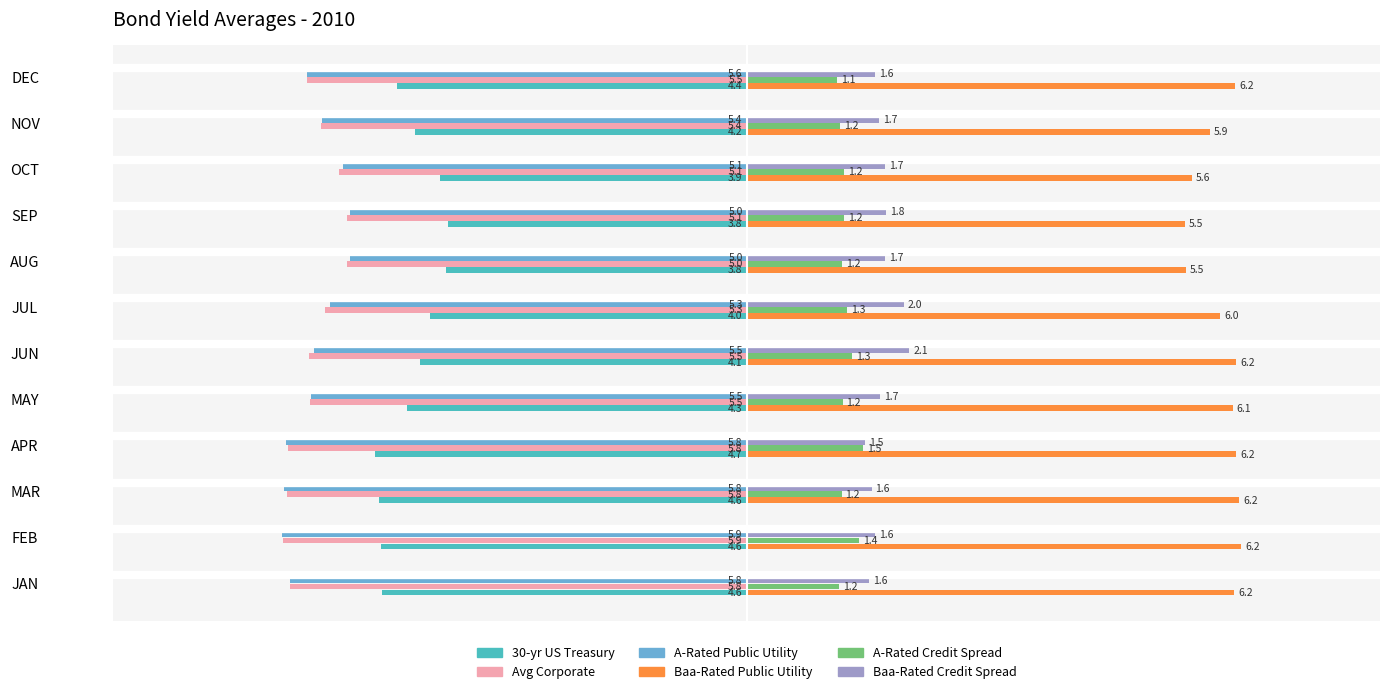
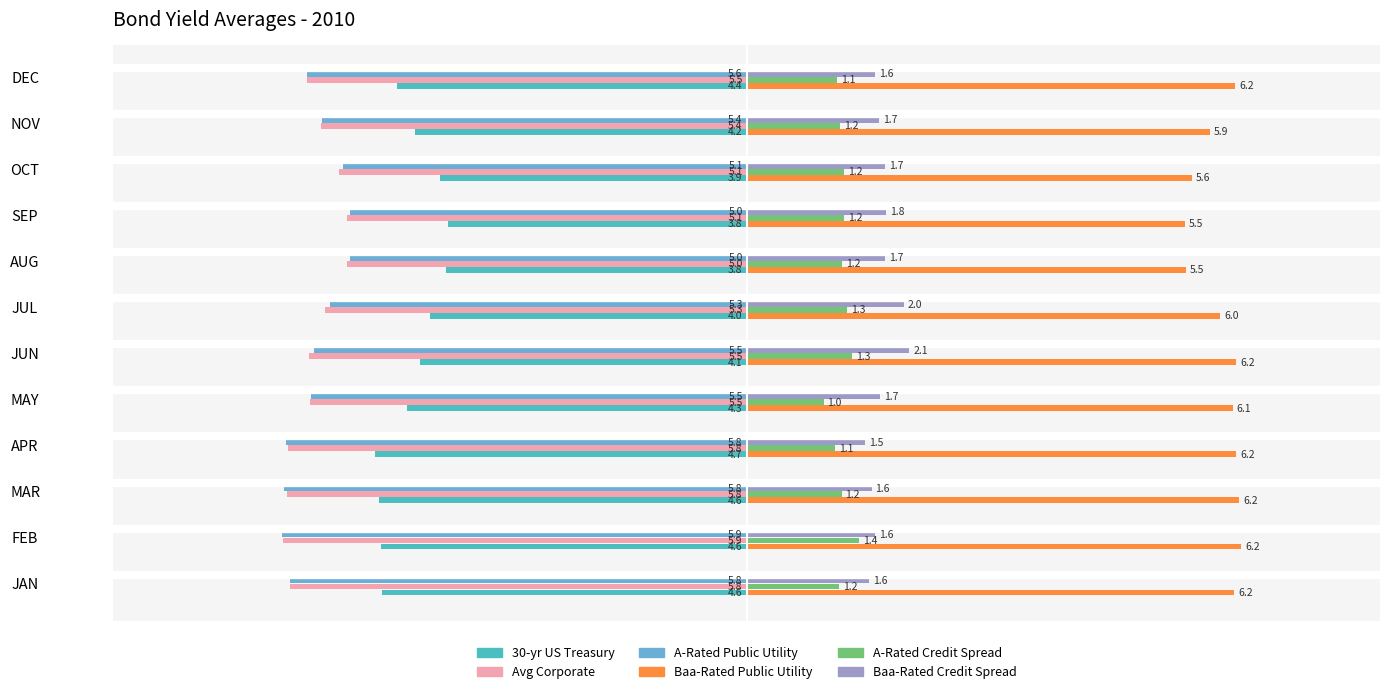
  {
    "Baa-Rated Public Utility": {
      "DEC": 6.2,
      "NOV": 5.9,
      "OCT": 5.6,
      "SEP": 5.5,
      "AUG": 5.5,
      "JUL": 6.0,
      "JUN": 6.2,
      "MAY": 6.1,
      "APR": 6.2,
      "MAR": 6.2,
      "FEB": 6.2,
      "JAN": 6.2
    },
    "A-Rated Credit Spread": {
      "DEC": 1.1,
      "NOV": 1.2,
      "OCT": 1.2,
      "SEP": 1.2,
      "AUG": 1.2,
      "JUL": 1.3,
      "JUN": 1.3,
-     "MAY": 1.2,
-     "APR": 1.5,
+     "MAY": 1.0,
+     "APR": 1.1,
      "MAR": 1.2,
      "FEB": 1.4,
      "JAN": 1.2
    }
  }
